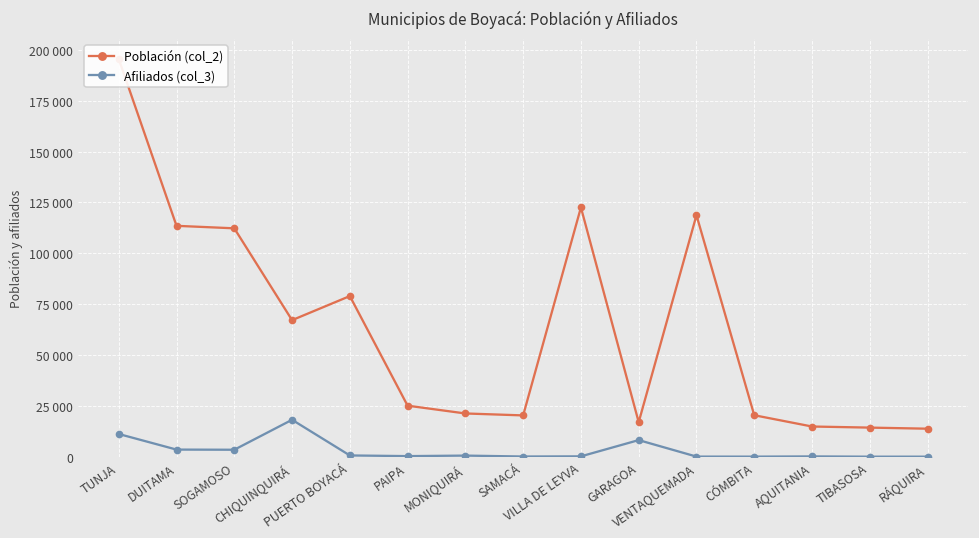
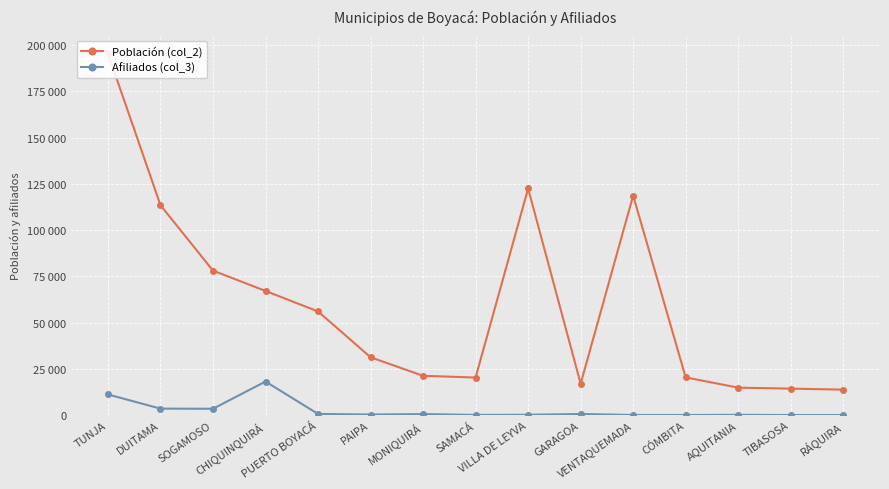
  {
    "Población (col_2)": {
      "DUITAMA": 114000,
-     "SOGAMOSO": 112000,
+     "SOGAMOSO": 78000,
      "CHIQUINQUIRÁ": 67000,
-     "PUERTO BOYACÁ": 79000,
-     "PAIPA": 25000,
+     "PUERTO BOYACÁ": 56000,
+     "PAIPA": 31000,
      "MONIQUIRÁ": 21000,
      "SAMACÁ": 20000,
      "VILLA DE LEYVA": 123000,
      "GARAGOA": 17000,
      "VENTAQUEMADA": 119000,
      "CÓMBITA": 20000,
      "AQUITANIA": 15000,
      "TIBASOSA": 14000,
      "RÁQUIRA": 14000
    },
    "Afiliados (col_3)": {
      "TUNJA": 11000,
      "DUITAMA": 4000,
      "SOGAMOSO": 3000,
      "CHIQUINQUIRÁ": 18000,
      "PUERTO BOYACÁ": 1000,
      "PAIPA": 0,
      "MONIQUIRÁ": 1000,
      "SAMACÁ": 0,
      "VILLA DE LEYVA": 0,
-     "GARAGOA": 8000,
+     "GARAGOA": 1000,
      "VENTAQUEMADA": 0,
      "CÓMBITA": 0,
      "AQUITANIA": 0,
      "TIBASOSA": 0,
      "RÁQUIRA": 0
    }
  }
